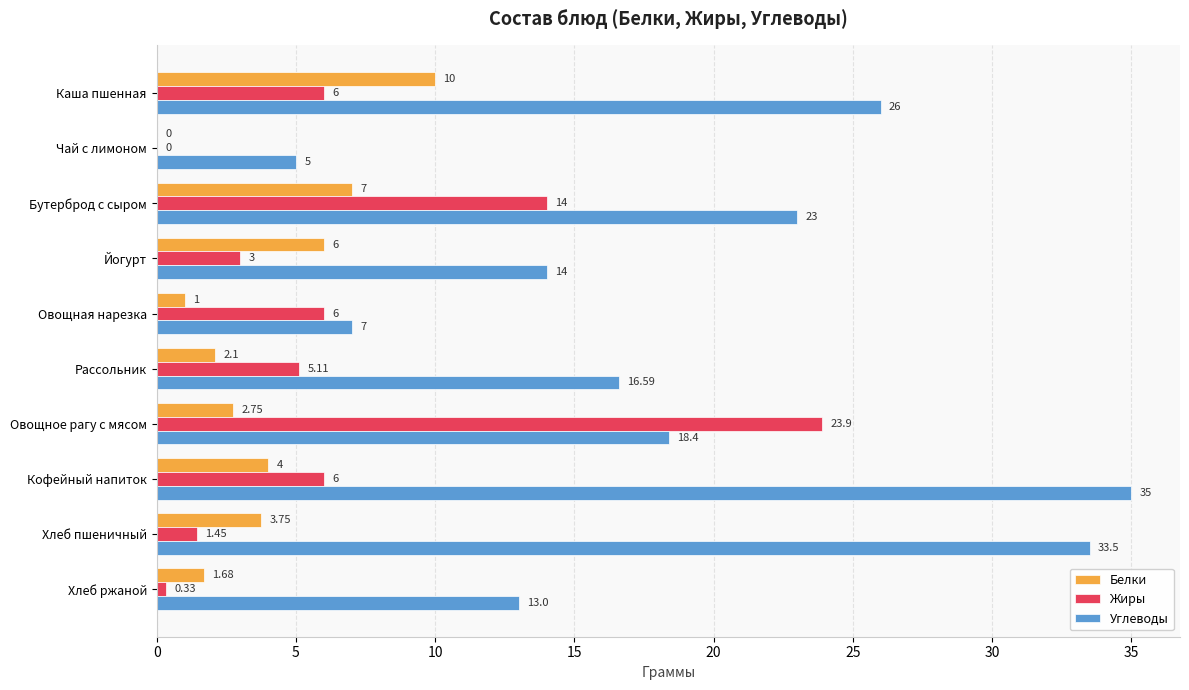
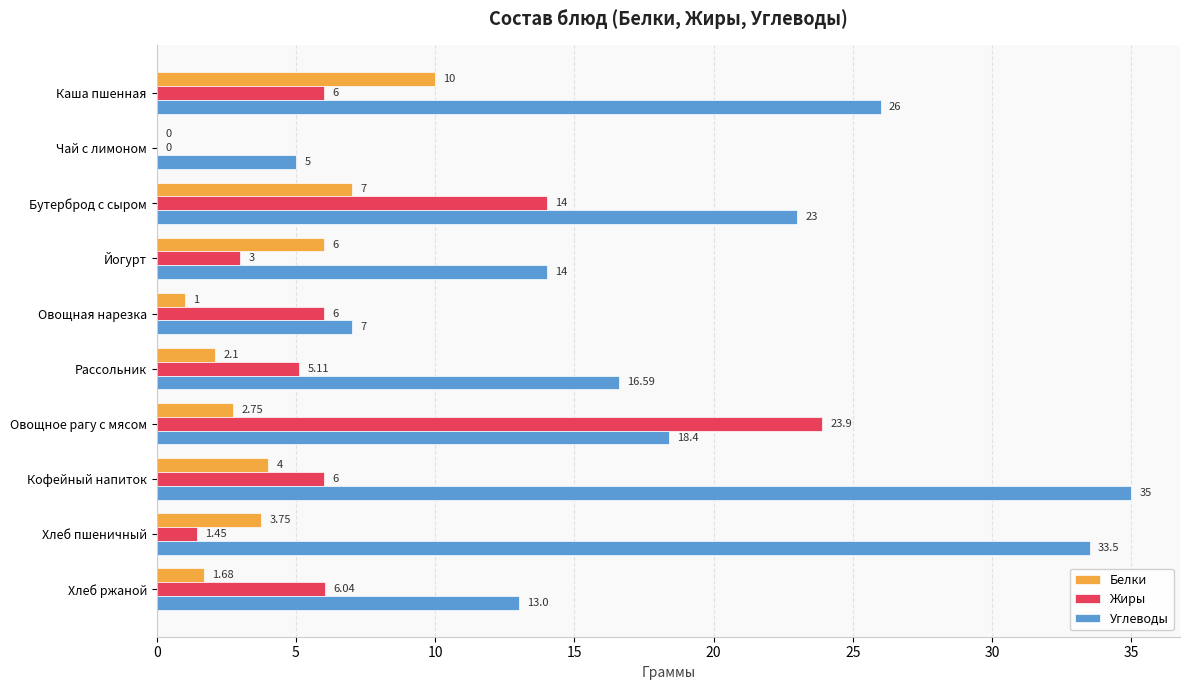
  {
    "Белки": {
      "Каша пшенная": 10,
      "Чай с лимоном": 0,
      "Бутерброд с сыром": 7,
      "Йогурт": 6,
      "Овощная нарезка": 1,
      "Рассольник": 2.1,
      "Овощное рагу с мясом": 2.75,
      "Кофейный напиток": 4,
      "Хлеб пшеничный": 3.75,
      "Хлеб ржаной": 1.68
    },
    "Жиры": {
      "Каша пшенная": 6,
      "Чай с лимоном": 0,
      "Бутерброд с сыром": 14,
      "Йогурт": 3,
      "Овощная нарезка": 6,
      "Рассольник": 5.11,
      "Овощное рагу с мясом": 23.9,
      "Кофейный напиток": 6,
      "Хлеб пшеничный": 1.45,
-     "Хлеб ржаной": 0.33
+     "Хлеб ржаной": 6.04
    },
    "Углеводы": {
      "Каша пшенная": 26,
      "Чай с лимоном": 5,
      "Бутерброд с сыром": 23,
      "Йогурт": 14,
      "Овощная нарезка": 7,
      "Рассольник": 16.59,
      "Овощное рагу с мясом": 18.4,
      "Кофейный напиток": 35,
      "Хлеб пшеничный": 33.5,
      "Хлеб ржаной": 13.0
    }
  }
